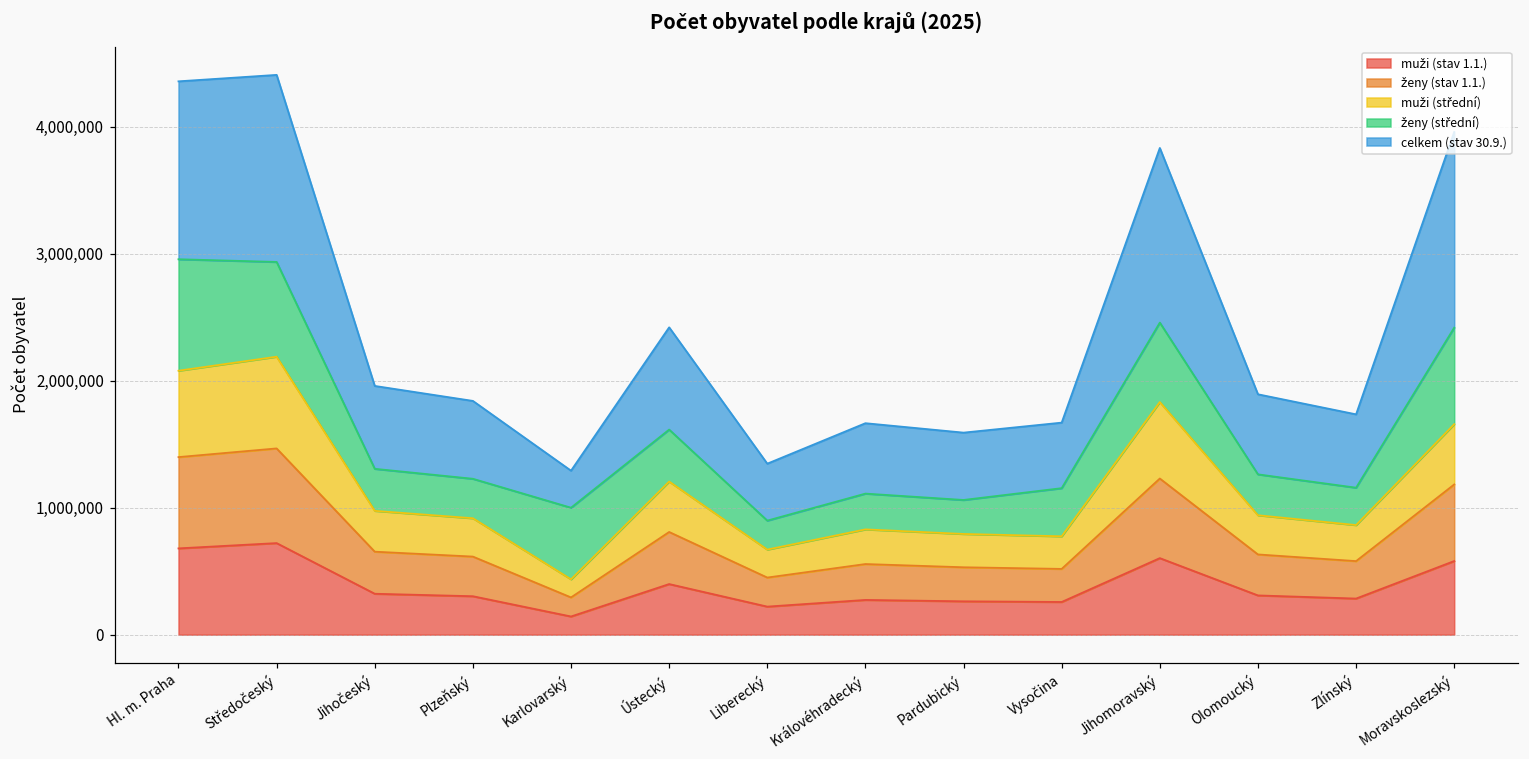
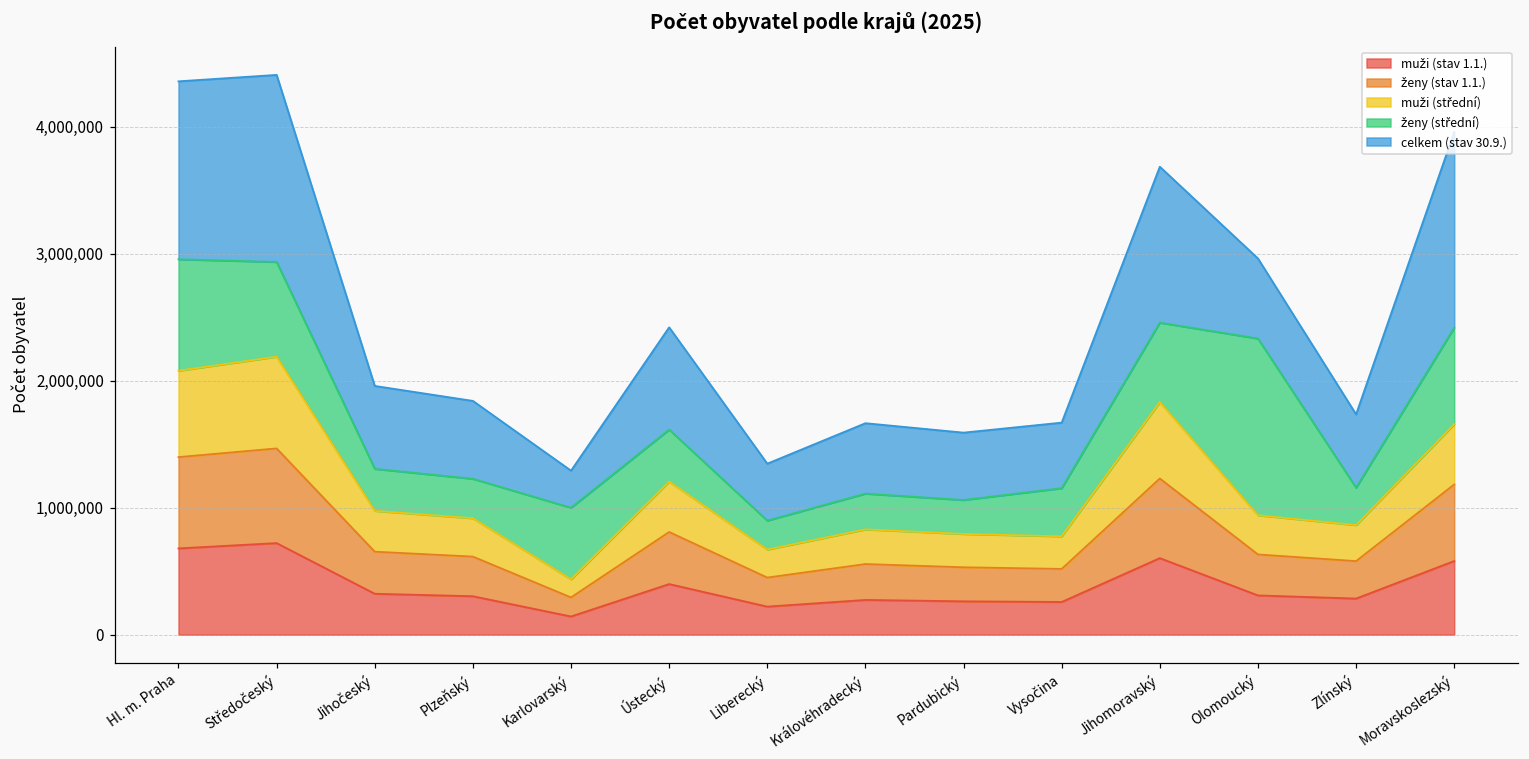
  {
    "muži (střední)": {
      "Hl. m. Praha": "680,000",
      "Středočeský": "720,000",
      "Jihočeský": "320,000",
      "Plzeňský": "300,000",
      "Karlovarský": "140,000",
      "Ústecký": "400,000",
      "Liberecký": "220,000",
      "Královéhradecký": "270,000",
      "Pardubický": "260,000",
      "Vysočina": "260,000",
      "Jihomoravský": "600,000",
      "Olomoucký": "310,000",
      "Zlínský": "280,000",
      "Moravskoslezský": "470,000"
    },
    "ženy (střední)": {
      "Hl. m. Praha": "880,000",
      "Středočeský": "750,000",
      "Jihočeský": "330,000",
      "Plzeňský": "310,000",
      "Karlovarský": "560,000",
      "Ústecký": "410,000",
      "Liberecký": "230,000",
      "Královéhradecký": "280,000",
      "Pardubický": "270,000",
      "Vysočina": "380,000",
      "Jihomoravský": "630,000",
-     "Olomoucký": "320,000",
+     "Olomoucký": "1,390,000",
      "Zlínský": "290,000",
      "Moravskoslezský": "760,000"
    },
    "celkem (stav 30.9.)": {
      "Hl. m. Praha": "1,400,000",
      "Středočeský": "1,470,000",
      "Jihočeský": "650,000",
      "Plzeňský": "610,000",
      "Karlovarský": "290,000",
      "Ústecký": "810,000",
      "Liberecký": "450,000",
      "Královéhradecký": "550,000",
      "Pardubický": "530,000",
      "Vysočina": "520,000",
-     "Jihomoravský": "1,380,000",
+     "Jihomoravský": "1,230,000",
      "Olomoucký": "630,000",
      "Zlínský": "580,000"
    }
  }
